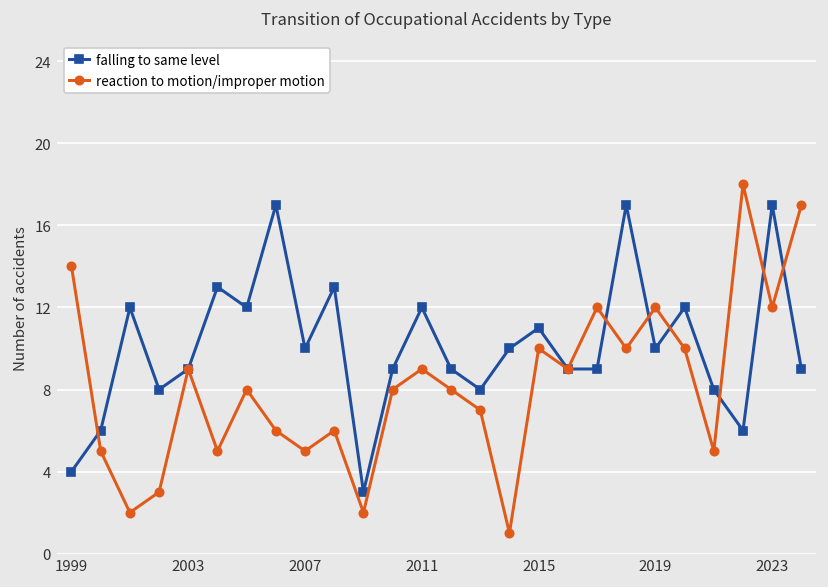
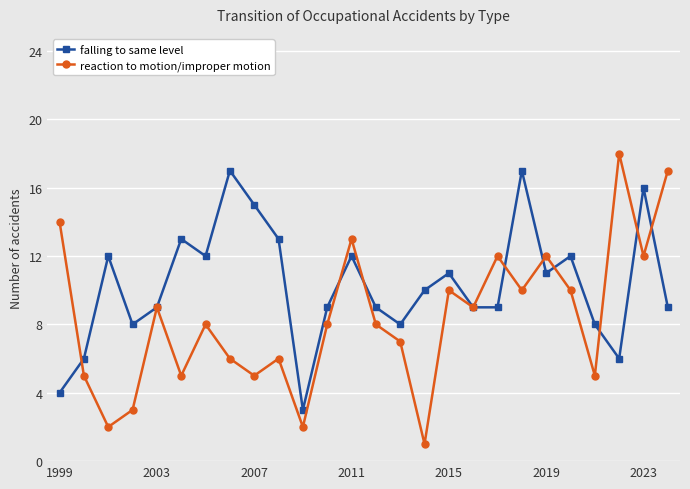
  {
    "falling to same level": {
      "1999": 4,
-     "2007": 10,
+     "2007": 15,
      "2011": 12,
      "2015": 11,
-     "2019": 10,
-     "2023": 17
+     "2019": 11,
+     "2023": 16
    },
    "reaction to motion/improper motion": {
      "1999": 14,
      "2007": 5,
-     "2011": 9,
+     "2011": 13,
      "2015": 10,
      "2019": 12,
      "2023": 12
    }
  }
